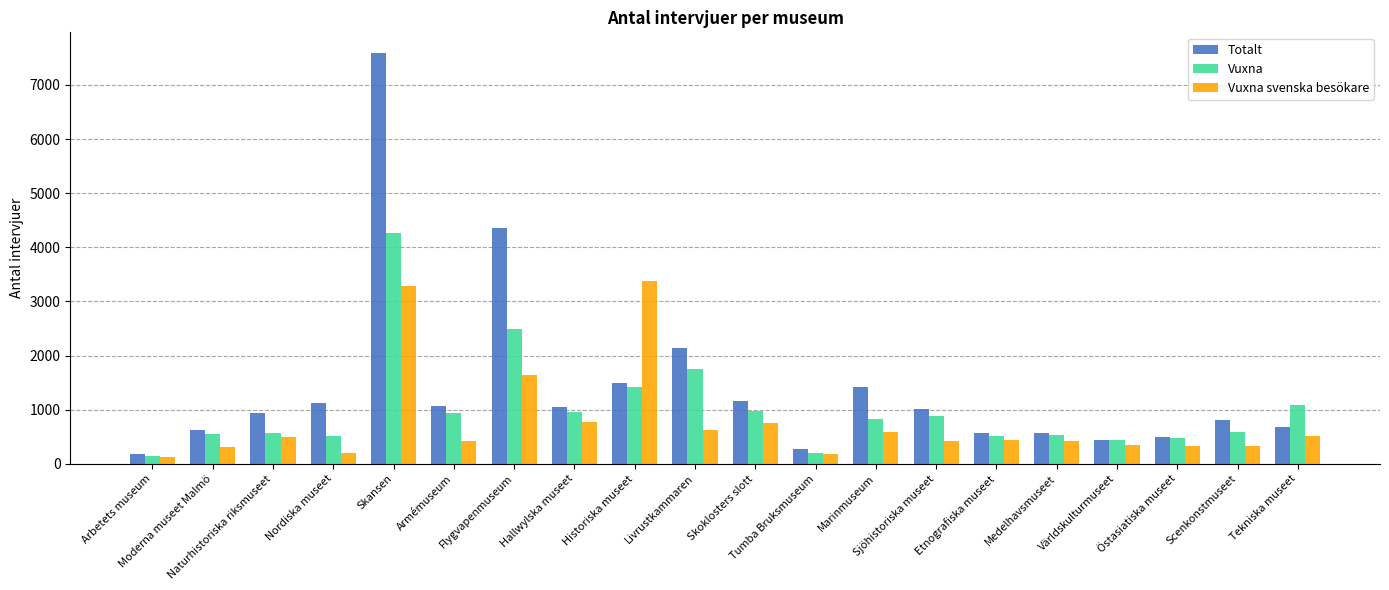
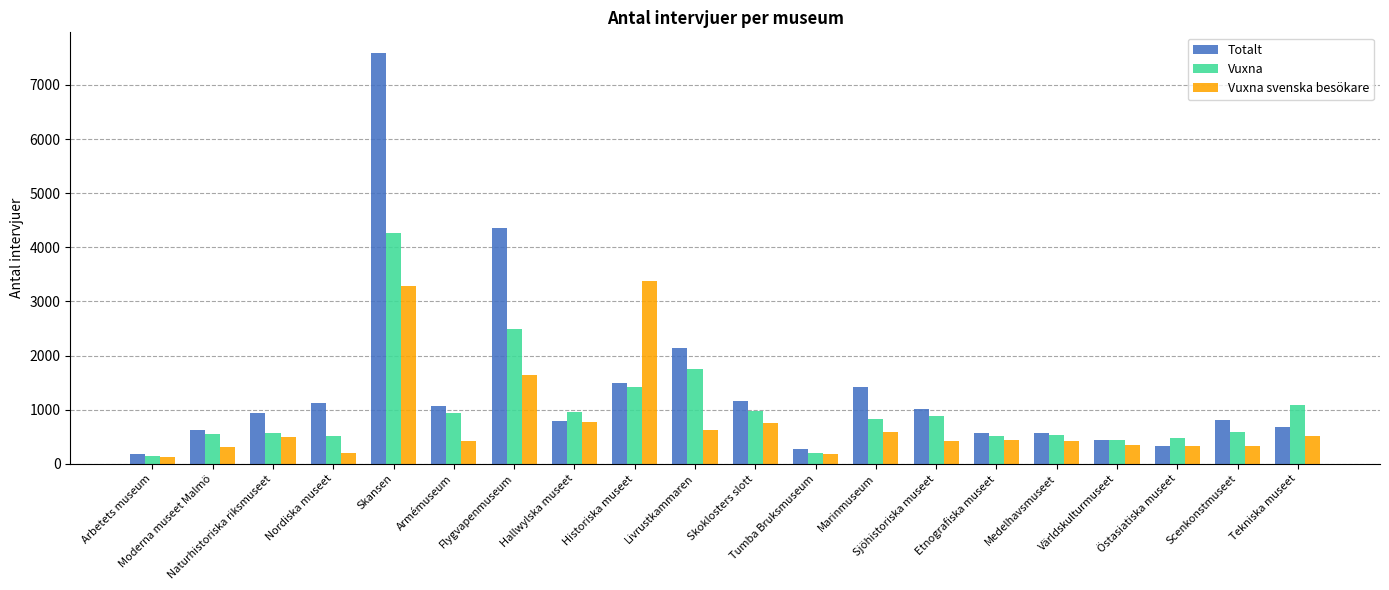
  {
    "Totalt": {
      "Arbetets museum": 200,
      "Moderna museet Malmö": 600,
      "Naturhistoriska riksmuseet": 900,
      "Nordiska museet": 1100,
      "Skansen": 7600,
      "Armémuseum": 1100,
      "Flygvapenmuseum": 4400,
-     "Hallwylska museet": 1100,
+     "Hallwylska museet": 800,
      "Historiska museet": 1500,
      "Livrustkammaren": 2100,
      "Skoklosters slott": 1200,
      "Tumba Bruksmuseum": 300,
      "Marinmuseum": 1400,
      "Sjöhistoriska museet": 1000,
      "Etnografiska museet": 600,
      "Medelhavsmuseet": 600,
      "Världskulturmuseet": 400,
-     "Östasiatiska museet": 500,
+     "Östasiatiska museet": 300,
      "Scenkonstmuseet": 800,
      "Tekniska museet": 700
    },
    "Vuxna": {
      "Arbetets museum": 200,
      "Moderna museet Malmö": 500,
      "Naturhistoriska riksmuseet": 600,
      "Nordiska museet": 500,
      "Skansen": 4300,
      "Armémuseum": 900,
      "Flygvapenmuseum": 2500,
      "Hallwylska museet": 900,
      "Historiska museet": 1400,
      "Livrustkammaren": 1800,
      "Skoklosters slott": 1000,
      "Tumba Bruksmuseum": 200,
      "Marinmuseum": 800,
      "Sjöhistoriska museet": 900,
      "Etnografiska museet": 500,
      "Medelhavsmuseet": 500,
      "Världskulturmuseet": 400,
      "Östasiatiska museet": 500,
      "Scenkonstmuseet": 600,
      "Tekniska museet": 1100
    },
    "Vuxna svenska besökare": {
      "Arbetets museum": 100,
      "Moderna museet Malmö": 300,
      "Naturhistoriska riksmuseet": 500,
      "Nordiska museet": 200,
      "Skansen": 3300,
      "Armémuseum": 400,
      "Flygvapenmuseum": 1600,
      "Hallwylska museet": 800,
      "Historiska museet": 3400,
      "Livrustkammaren": 600,
      "Skoklosters slott": 800,
      "Tumba Bruksmuseum": 200,
      "Marinmuseum": 600,
      "Sjöhistoriska museet": 400,
      "Etnografiska museet": 400,
      "Medelhavsmuseet": 400,
      "Världskulturmuseet": 300,
      "Östasiatiska museet": 300,
      "Scenkonstmuseet": 300,
      "Tekniska museet": 500
    }
  }
